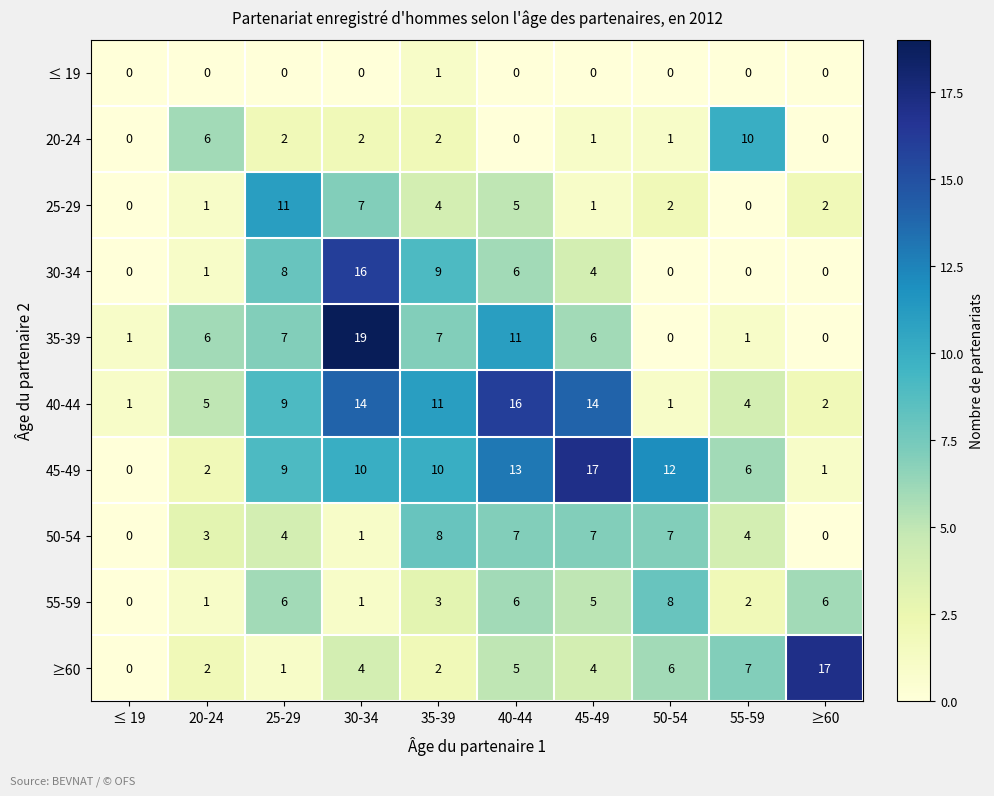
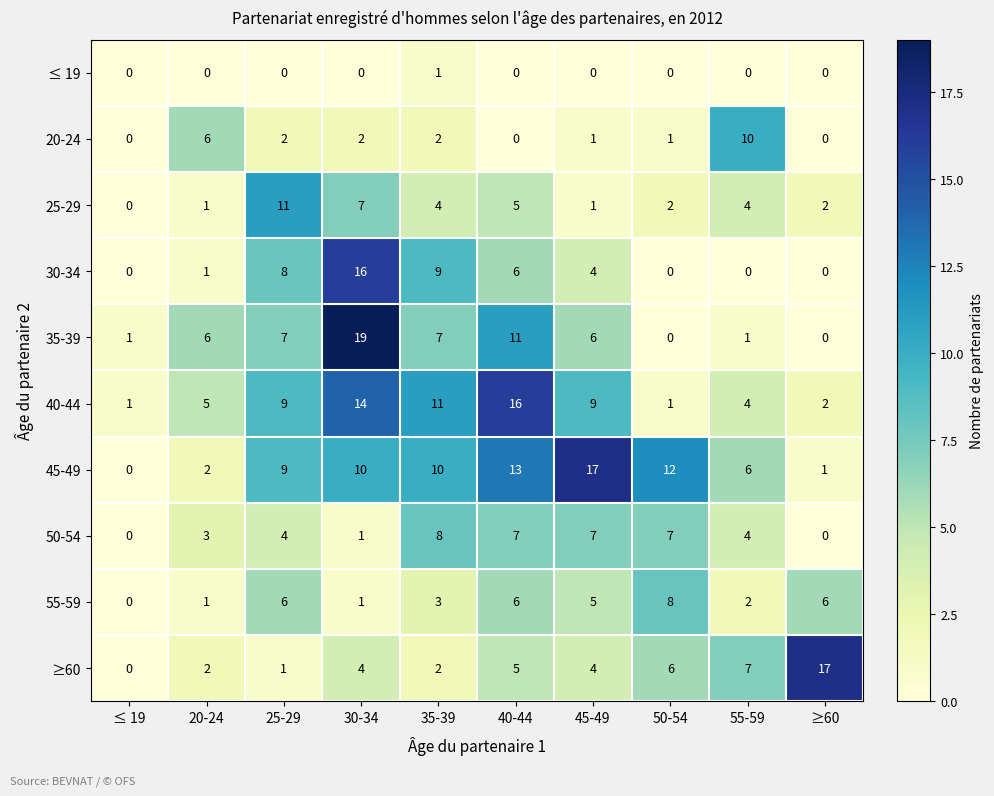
  {
    "≤ 19": {
      "≤ 19": 0,
      "20-24": 0,
      "25-29": 0,
      "30-34": 0,
      "35-39": 1,
      "40-44": 0,
      "45-49": 0,
      "50-54": 0,
      "55-59": 0,
      "≥60": 0
    },
    "20-24": {
      "≤ 19": 0,
      "20-24": 6,
      "25-29": 2,
      "30-34": 2,
      "35-39": 2,
      "40-44": 0,
      "45-49": 1,
      "50-54": 1,
      "55-59": 10,
      "≥60": 0
    },
    "25-29": {
      "≤ 19": 0,
      "20-24": 1,
      "25-29": 11,
      "30-34": 7,
      "35-39": 4,
      "40-44": 5,
      "45-49": 1,
      "50-54": 2,
-     "55-59": 0,
+     "55-59": 4,
      "≥60": 2
    },
    "30-34": {
      "≤ 19": 0,
      "20-24": 1,
      "25-29": 8,
      "30-34": 16,
      "35-39": 9,
      "40-44": 6,
      "45-49": 4,
      "50-54": 0,
      "55-59": 0,
      "≥60": 0
    },
    "35-39": {
      "≤ 19": 1,
      "20-24": 6,
      "25-29": 7,
      "30-34": 19,
      "35-39": 7,
      "40-44": 11,
      "45-49": 6,
      "50-54": 0,
      "55-59": 1,
      "≥60": 0
    },
    "40-44": {
      "≤ 19": 1,
      "20-24": 5,
      "25-29": 9,
      "30-34": 14,
      "35-39": 11,
      "40-44": 16,
-     "45-49": 14,
+     "45-49": 9,
      "50-54": 1,
      "55-59": 4,
      "≥60": 2
    },
    "45-49": {
      "≤ 19": 0,
      "20-24": 2,
      "25-29": 9,
      "30-34": 10,
      "35-39": 10,
      "40-44": 13,
      "45-49": 17,
      "50-54": 12,
      "55-59": 6,
      "≥60": 1
    },
    "50-54": {
      "≤ 19": 0,
      "20-24": 3,
      "25-29": 4,
      "30-34": 1,
      "35-39": 8,
      "40-44": 7,
      "45-49": 7,
      "50-54": 7,
      "55-59": 4,
      "≥60": 0
    },
    "55-59": {
      "≤ 19": 0,
      "20-24": 1,
      "25-29": 6,
      "30-34": 1,
      "35-39": 3,
      "40-44": 6,
      "45-49": 5,
      "50-54": 8,
      "55-59": 2,
      "≥60": 6
    },
    "≥60": {
      "≤ 19": 0,
      "20-24": 2,
      "25-29": 1,
      "30-34": 4,
      "35-39": 2,
      "40-44": 5,
      "45-49": 4,
      "50-54": 6,
      "55-59": 7,
      "≥60": 17
    }
  }
